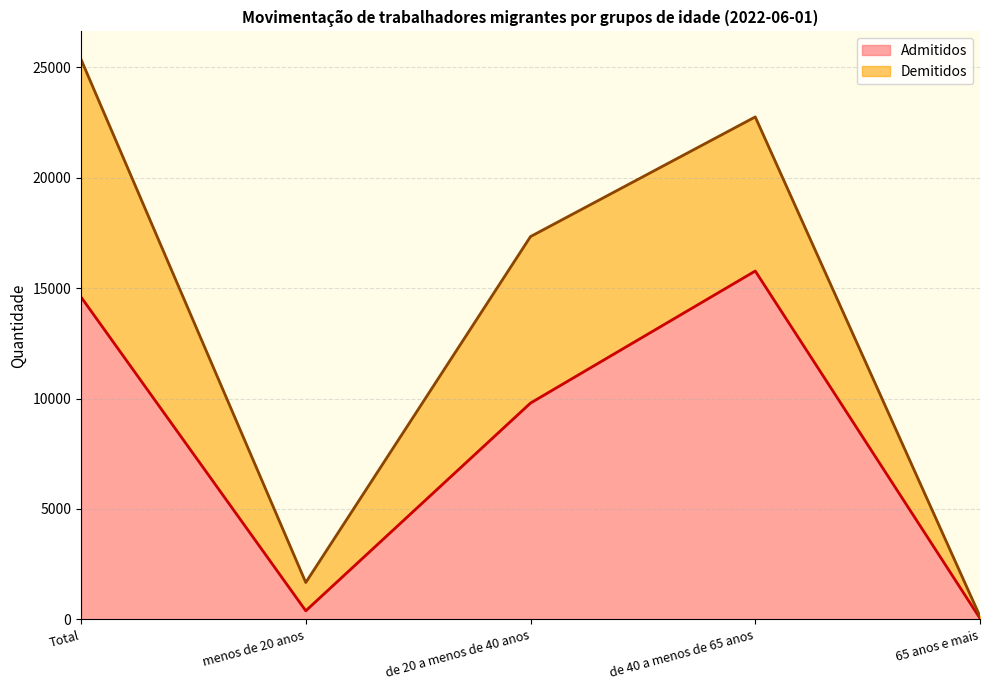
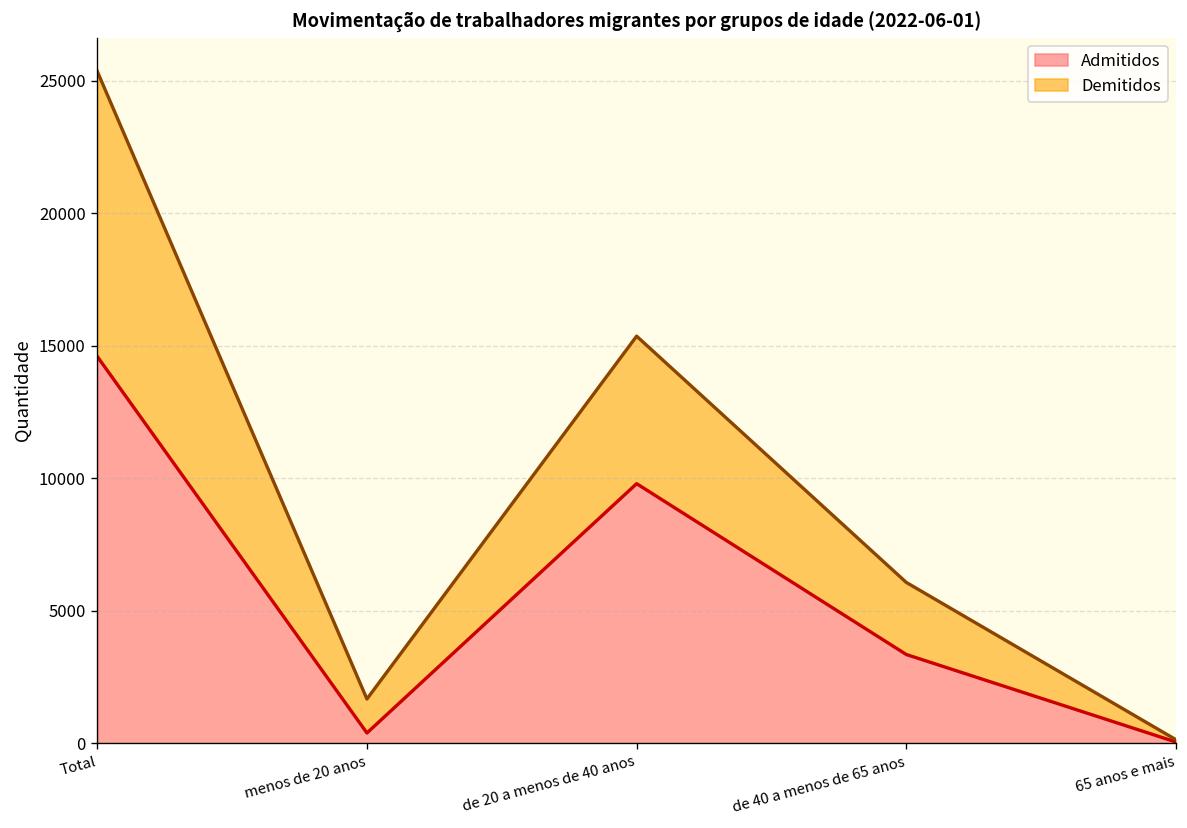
  {
    "Admitidos": {
      "Total": 14600,
      "menos de 20 anos": 400,
      "de 20 a menos de 40 anos": 9800,
-     "de 40 a menos de 65 anos": 15800
+     "de 40 a menos de 65 anos": 3300
    },
    "Demitidos": {
      "Total": 10800,
      "menos de 20 anos": 1300,
-     "de 20 a menos de 40 anos": 7500,
-     "de 40 a menos de 65 anos": 7000
+     "de 20 a menos de 40 anos": 5600,
+     "de 40 a menos de 65 anos": 2700
    }
  }
